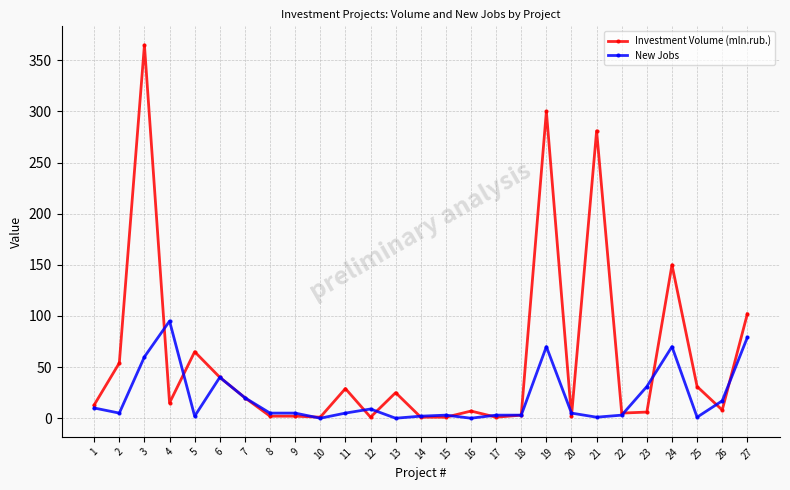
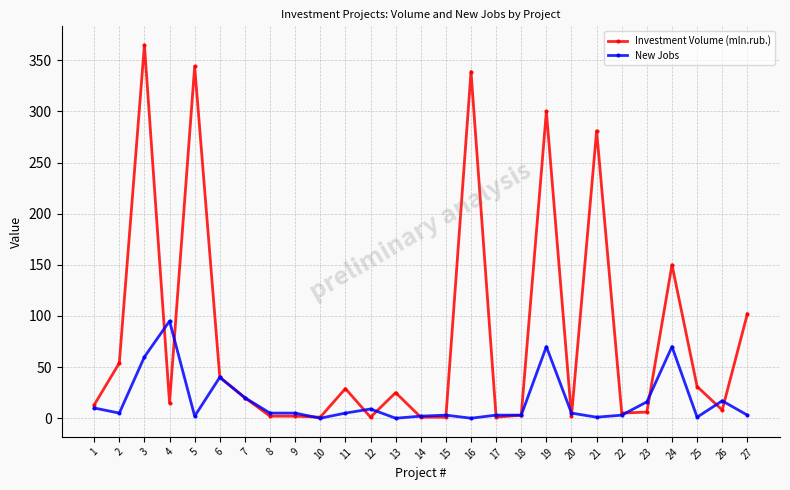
  {
    "Investment Volume (mln.rub.)": {
      "1": 13,
      "2": 54,
      "3": 365,
      "4": 15,
-     "5": 65,
+     "5": 344,
      "8": 2,
      "9": 2,
      "11": 29,
      "12": 1,
      "13": 25,
-     "16": 7,
+     "16": 339,
      "19": 300,
      "20": 2,
      "21": 281,
      "23": 6,
      "24": 150,
      "25": 31,
      "26": 8,
      "27": 102
    },
    "New Jobs": {
      "1": 10,
      "2": 5,
      "3": 60,
      "4": 95,
      "5": 2,
      "8": 5,
      "9": 5,
      "11": 5,
      "12": 9,
      "13": 0,
      "16": 0,
      "19": 70,
      "20": 5,
      "21": 1,
-     "23": 31,
+     "23": 16,
      "24": 70,
      "25": 1,
      "26": 17,
-     "27": 79
+     "27": 3
    }
  }
